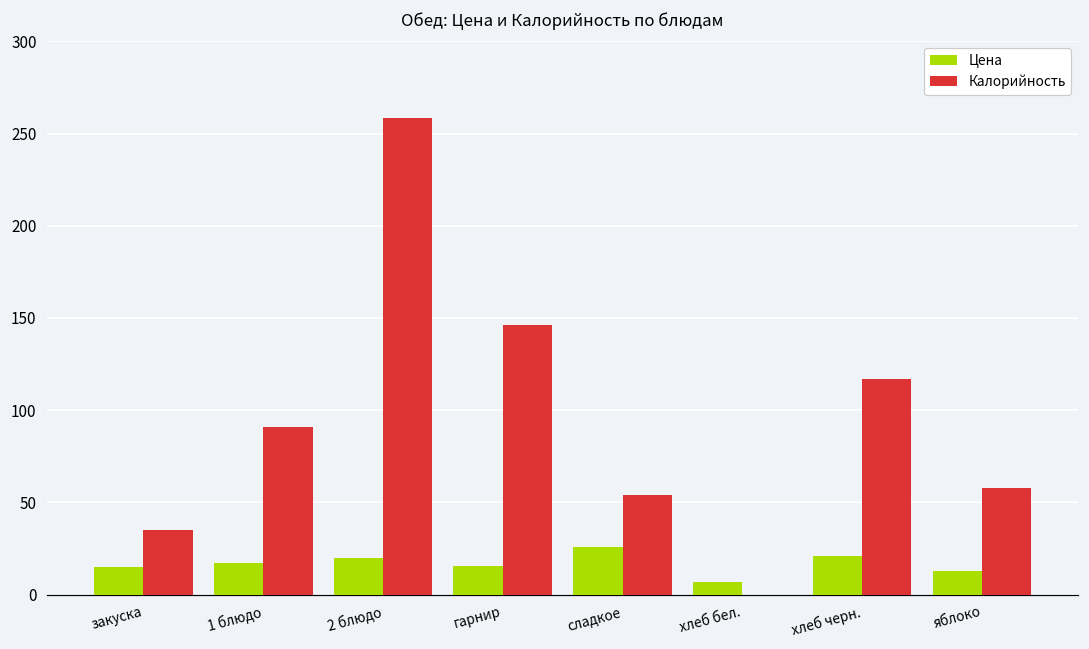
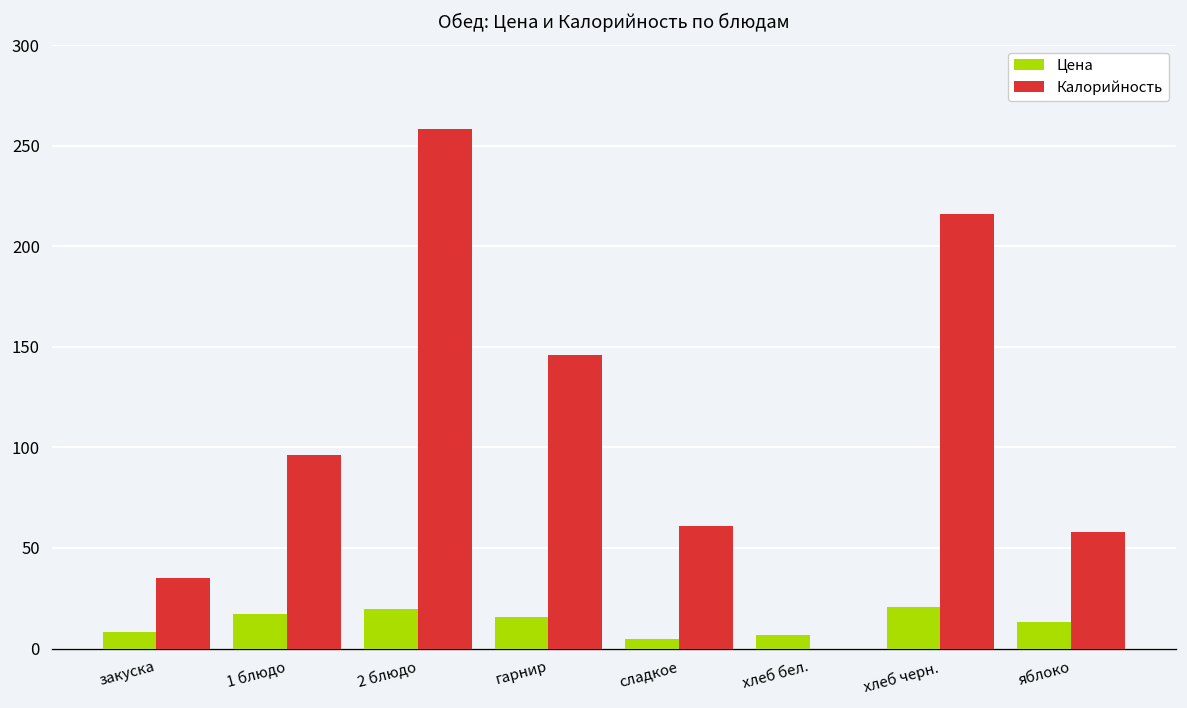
  {
    "Цена": {
-     "закуска": 15,
+     "закуска": 8,
      "1 блюдо": 17,
      "2 блюдо": 20,
      "гарнир": 15,
-     "сладкое": 26,
+     "сладкое": 5,
      "хлеб бел.": 7,
      "хлеб черн.": 21,
      "яблоко": 13
    },
    "Калорийность": {
      "закуска": 35,
-     "1 блюдо": 91,
+     "1 блюдо": 96,
      "2 блюдо": 258,
      "гарнир": 146,
-     "сладкое": 54,
+     "сладкое": 61,
      "хлеб бел.": 0,
-     "хлеб черн.": 117,
+     "хлеб черн.": 216,
      "яблоко": 58
    }
  }
